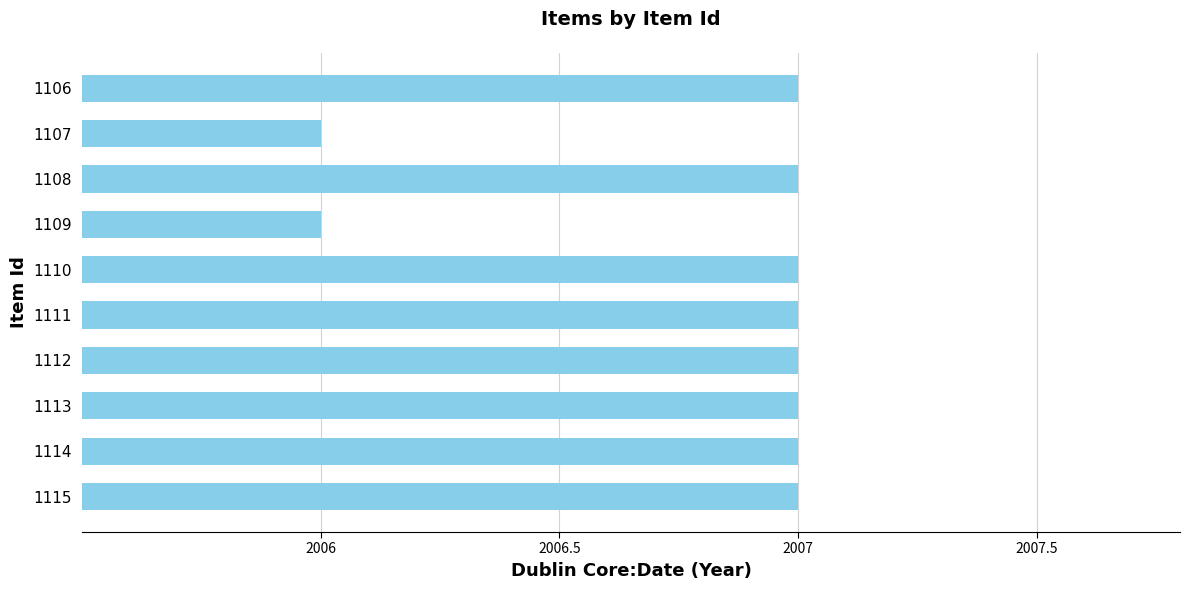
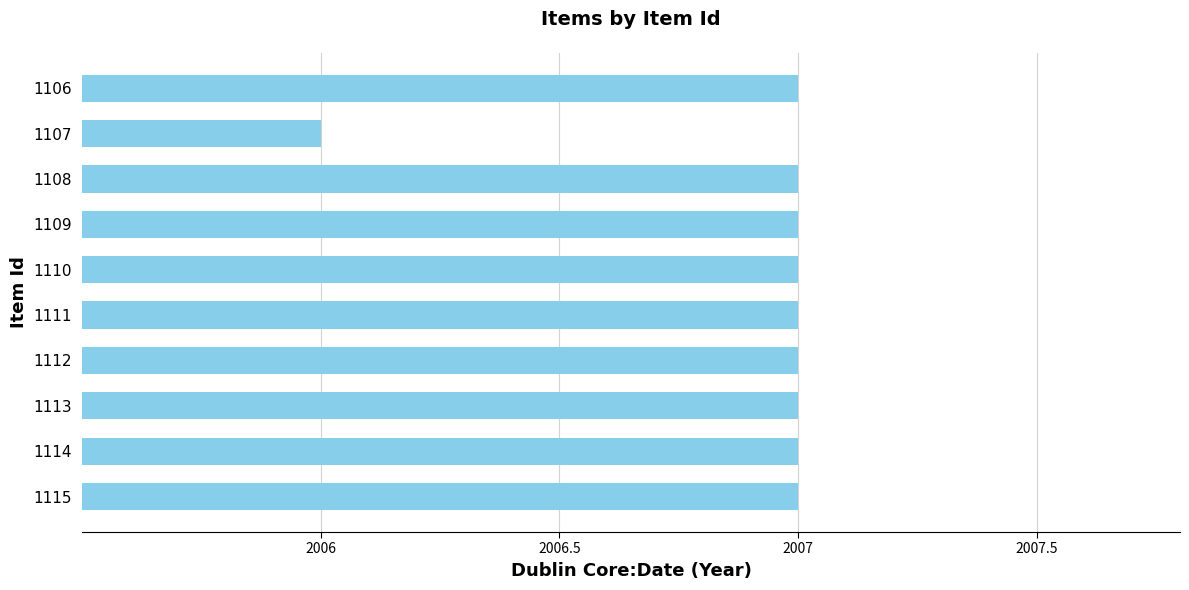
  {
    "1106": 2007,
    "1107": 2006,
    "1108": 2007,
-   "1109": 2006,
+   "1109": 2007,
    "1110": 2007,
    "1111": 2007,
    "1112": 2007,
    "1113": 2007,
    "1114": 2007,
    "1115": 2007
  }
